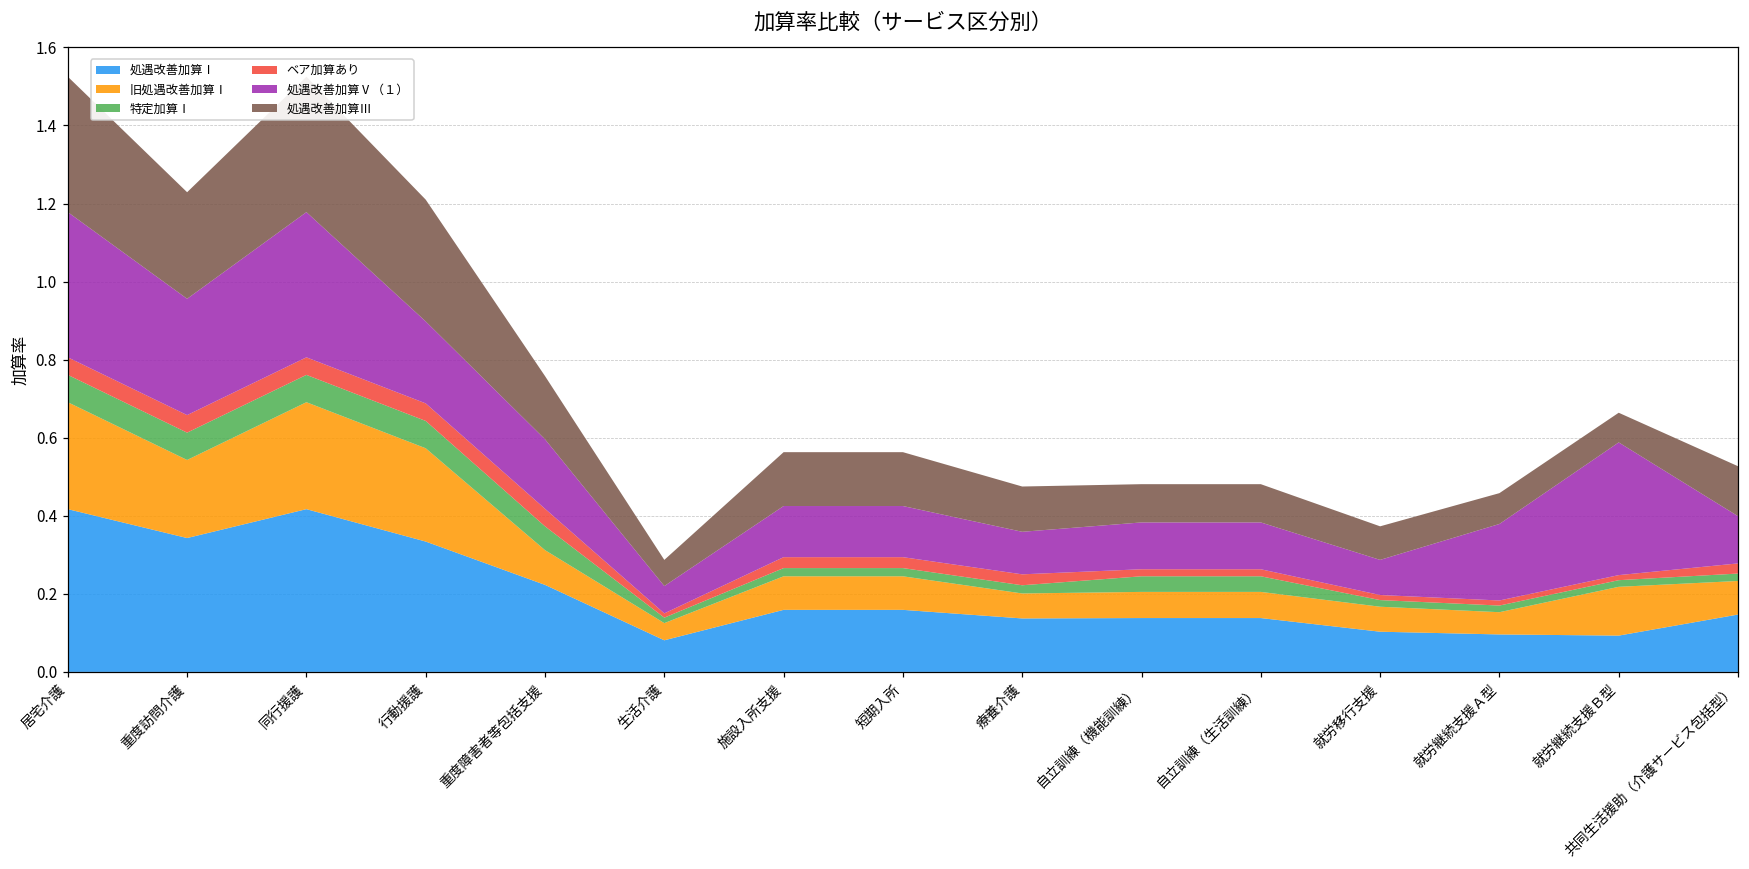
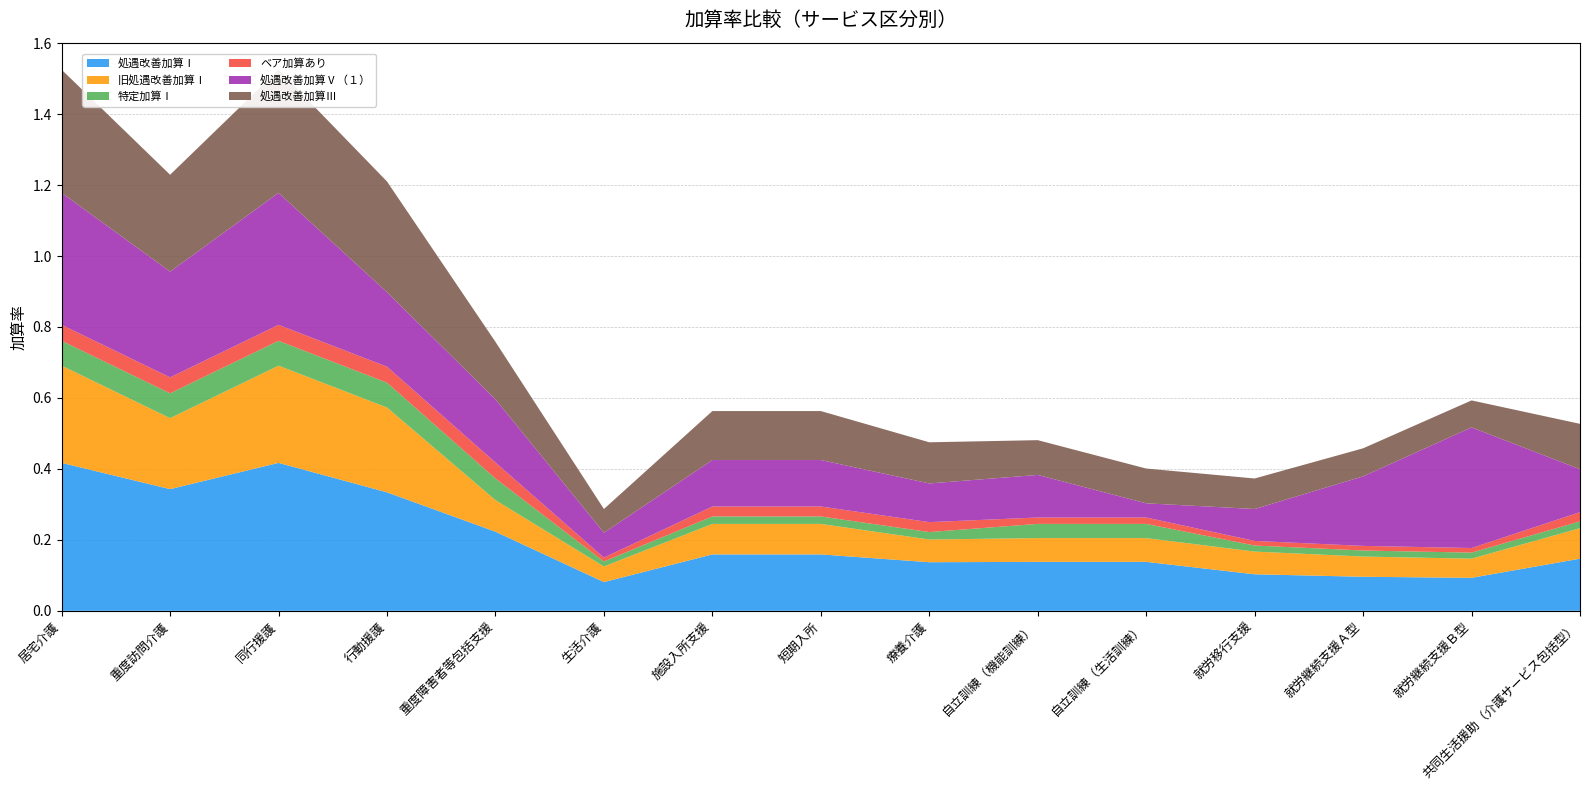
  {
    "処遇改善加算Ⅰ": {
      "居宅介護": 0.42,
      "重度訪問介護": 0.34,
      "同行援護": 0.42,
      "行動援護": 0.33,
      "重度障害者等包括支援": 0.22,
      "生活介護": 0.08,
      "施設入所支援": 0.16,
      "短期入所": 0.16,
      "療養介護": 0.14,
      "自立訓練（機能訓練）": 0.14,
      "自立訓練（生活訓練）": 0.14,
      "就労移行支援": 0.10,
      "就労継続支援Ａ型": 0.10,
      "就労継続支援Ｂ型": 0.09,
      "共同生活援助（介護サービス包括型）": 0.15
    },
    "旧処遇改善加算Ⅰ": {
      "居宅介護": 0.27,
      "重度訪問介護": 0.20,
      "同行援護": 0.27,
      "行動援護": 0.24,
      "重度障害者等包括支援": 0.09,
      "生活介護": 0.04,
      "施設入所支援": 0.09,
      "短期入所": 0.09,
      "療養介護": 0.06,
      "自立訓練（機能訓練）": 0.07,
      "自立訓練（生活訓練）": 0.07,
      "就労移行支援": 0.06,
      "就労継続支援Ａ型": 0.06,
-     "就労継続支援Ｂ型": 0.13,
+     "就労継続支援Ｂ型": 0.05,
      "共同生活援助（介護サービス包括型）": 0.09
    },
    "特定加算Ⅰ": {
      "居宅介護": 0.07,
      "重度訪問介護": 0.07,
      "同行援護": 0.07,
      "行動援護": 0.07,
      "重度障害者等包括支援": 0.06,
      "生活介護": 0.01,
      "施設入所支援": 0.02,
      "短期入所": 0.02,
      "療養介護": 0.02,
      "自立訓練（機能訓練）": 0.04,
      "自立訓練（生活訓練）": 0.04,
      "就労移行支援": 0.02,
      "就労継続支援Ａ型": 0.02,
      "就労継続支援Ｂ型": 0.02,
      "共同生活援助（介護サービス包括型）": 0.02
    },
    "ベア加算あり": {
      "居宅介護": 0.05,
      "重度訪問介護": 0.05,
      "同行援護": 0.05,
      "行動援護": 0.05,
      "重度障害者等包括支援": 0.04,
      "生活介護": 0.01,
      "施設入所支援": 0.03,
      "短期入所": 0.03,
      "療養介護": 0.03,
      "自立訓練（機能訓練）": 0.02,
      "自立訓練（生活訓練）": 0.02,
      "就労移行支援": 0.01,
      "就労継続支援Ａ型": 0.01,
      "就労継続支援Ｂ型": 0.01,
      "共同生活援助（介護サービス包括型）": 0.03
    },
    "処遇改善加算Ⅴ（１）": {
      "居宅介護": 0.37,
      "重度訪問介護": 0.30,
      "同行援護": 0.37,
      "行動援護": 0.21,
      "重度障害者等包括支援": 0.18,
      "生活介護": 0.07,
      "施設入所支援": 0.13,
      "短期入所": 0.13,
      "療養介護": 0.11,
      "自立訓練（機能訓練）": 0.12,
-     "自立訓練（生活訓練）": 0.12,
+     "自立訓練（生活訓練）": 0.04,
      "就労移行支援": 0.09,
      "就労継続支援Ａ型": 0.20,
      "就労継続支援Ｂ型": 0.34,
      "共同生活援助（介護サービス包括型）": 0.12
    },
    "処遇改善加算Ⅲ": {
      "居宅介護": 0.35,
      "重度訪問介護": 0.27,
      "行動援護": 0.31,
      "重度障害者等包括支援": 0.16,
      "生活介護": 0.07,
      "施設入所支援": 0.14,
      "短期入所": 0.14,
      "療養介護": 0.12,
      "自立訓練（機能訓練）": 0.10,
      "自立訓練（生活訓練）": 0.10,
      "就労移行支援": 0.09,
      "就労継続支援Ａ型": 0.08,
      "就労継続支援Ｂ型": 0.08,
      "共同生活援助（介護サービス包括型）": 0.13
    }
  }
